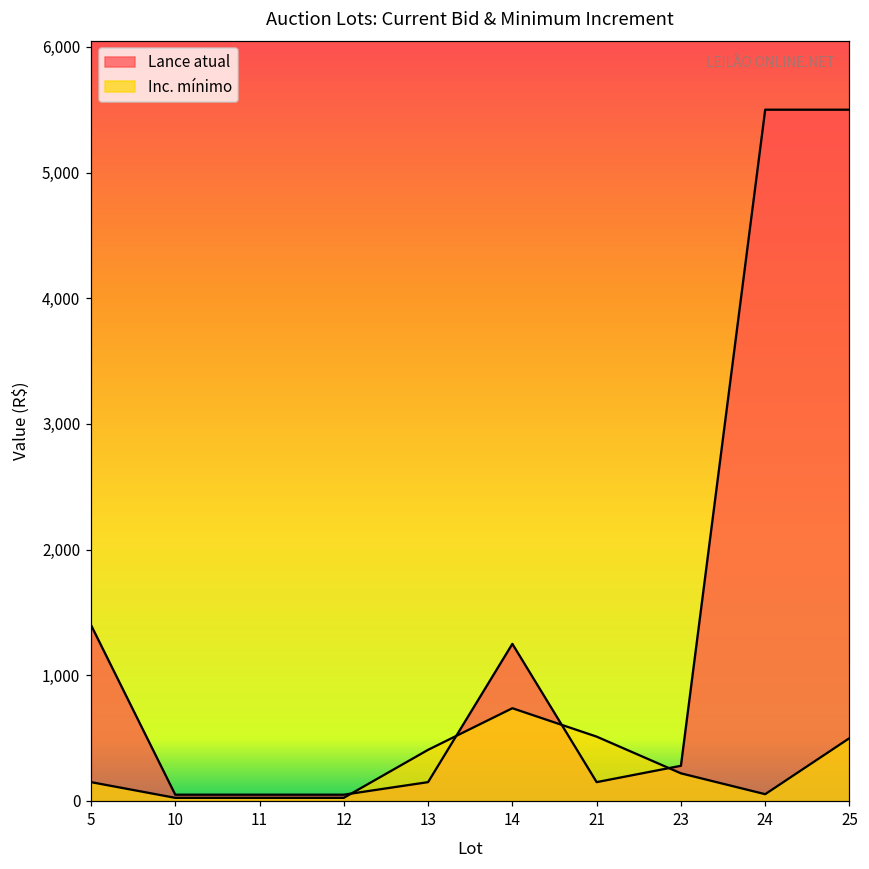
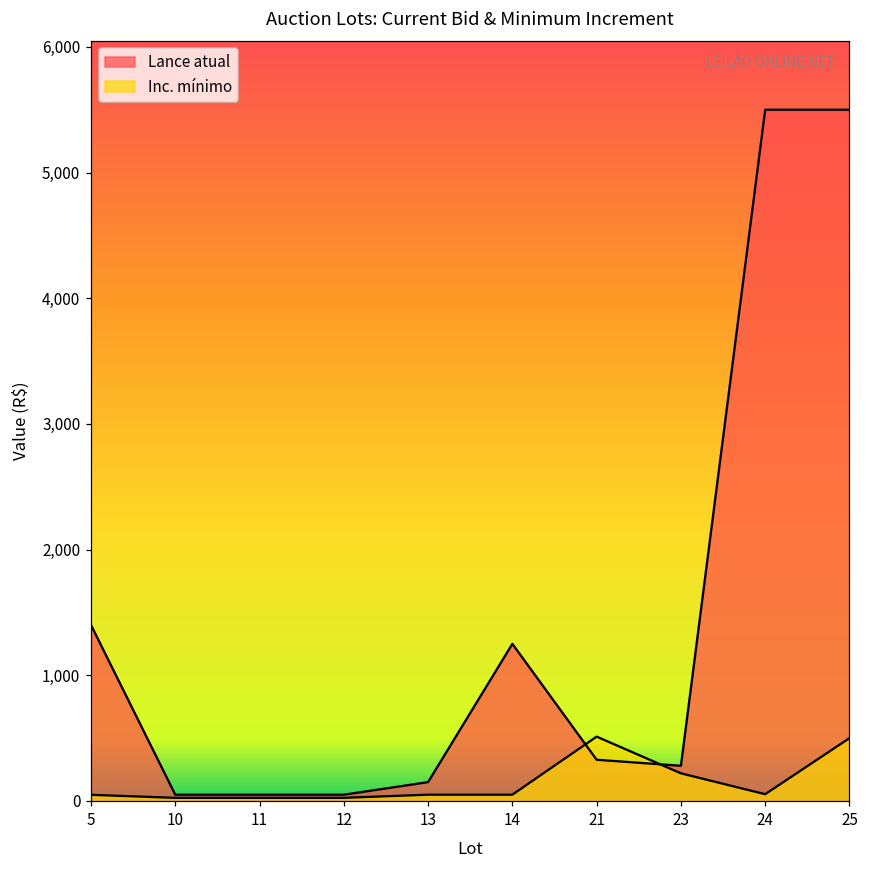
  {
    "Lance atual": {
      "5": "1,400",
      "10": "50",
      "11": "50",
      "12": "50",
      "13": "150",
      "14": "1,250",
-     "21": "150",
+     "21": "330",
      "23": "280",
      "24": "5,500",
      "25": "5,500"
    },
    "Inc. mínimo": {
-     "5": "150",
+     "5": "50",
      "10": "30",
      "11": "30",
      "12": "30",
-     "13": "410",
-     "14": "740",
+     "13": "50",
+     "14": "50",
      "21": "510",
      "23": "220",
      "24": "50",
      "25": "500"
    }
  }
